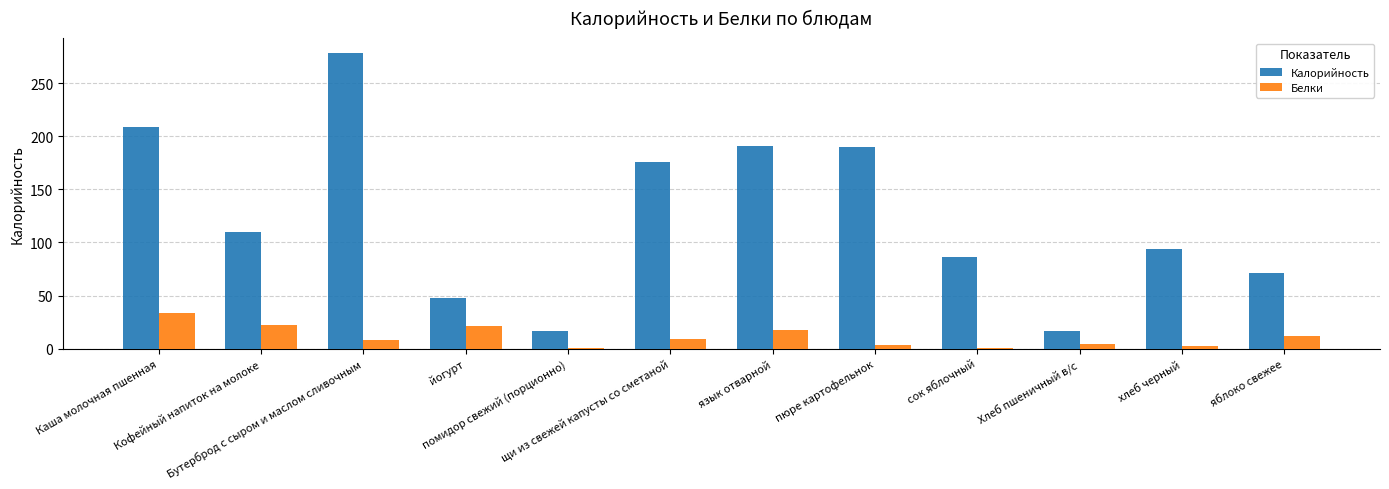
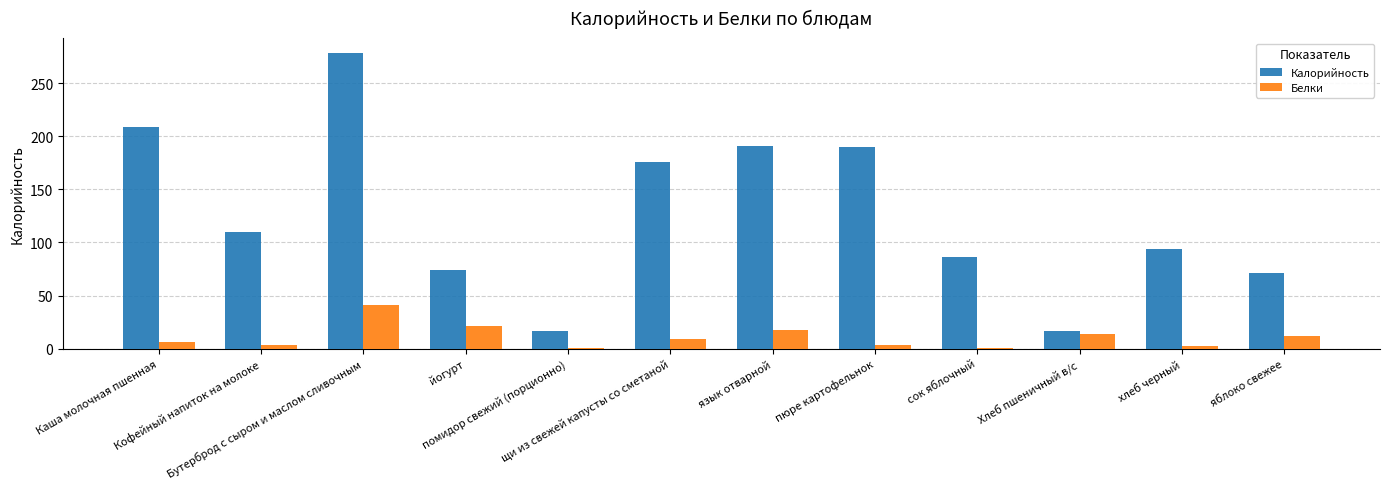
  {
    "Калорийность": {
      "Каша молочная пшенная": 208,
      "Кофейный напиток на молоке": 109,
      "Бутерброд с сыром и маслом сливочным": 279,
-     "йогурт": 48,
+     "йогурт": 74,
      "помидор свежий (порционно)": 17,
      "щи из свежей капусты со сметаной": 176,
      "язык отварной": 191,
      "пюре картофельнок": 190,
      "сок яблочный": 86,
      "Хлеб пшеничный в/с": 17,
      "хлеб черный": 94,
      "яблоко свежее": 71
    },
    "Белки": {
-     "Каша молочная пшенная": 33,
-     "Кофейный напиток на молоке": 22,
-     "Бутерброд с сыром и маслом сливочным": 9,
+     "Каша молочная пшенная": 6,
+     "Кофейный напиток на молоке": 3,
+     "Бутерброд с сыром и маслом сливочным": 41,
      "йогурт": 21,
      "щи из свежей капусты со сметаной": 9,
      "язык отварной": 18,
      "пюре картофельнок": 3,
-     "Хлеб пшеничный в/с": 5,
+     "Хлеб пшеничный в/с": 14,
      "хлеб черный": 3,
      "яблоко свежее": 12
    }
  }
